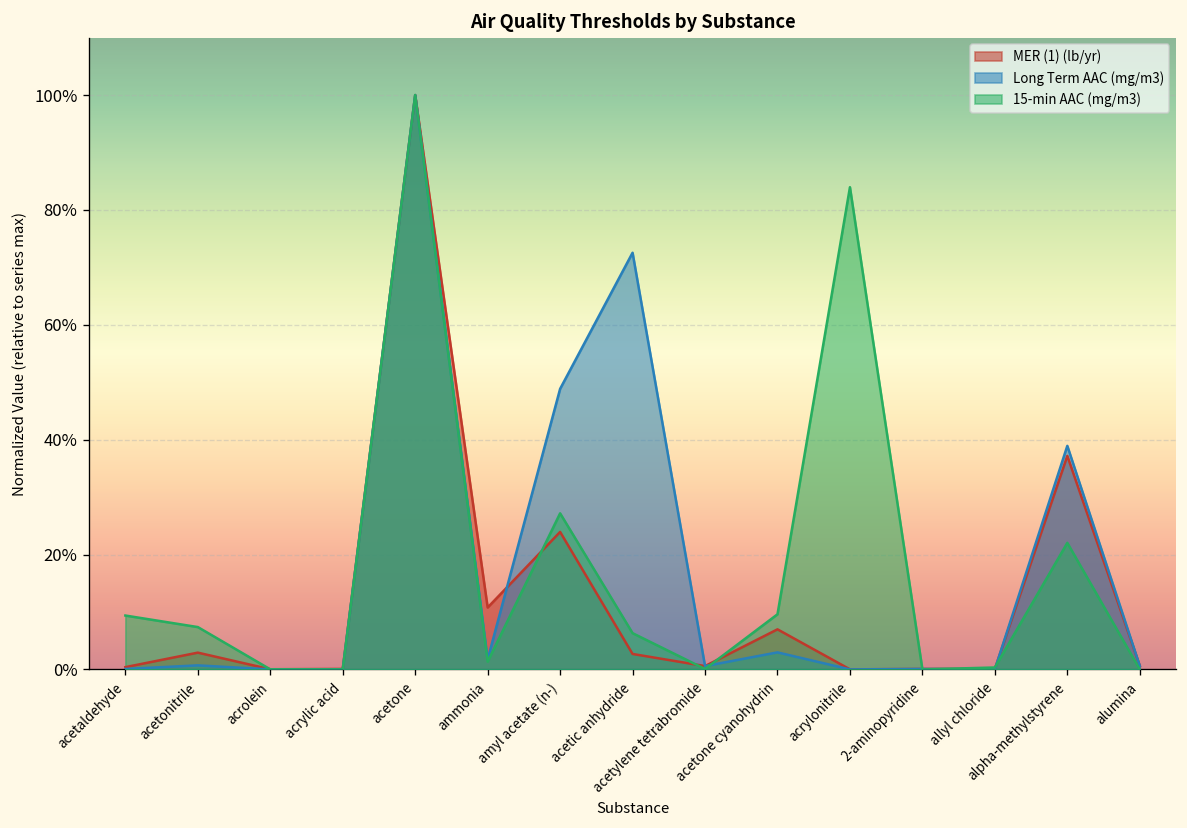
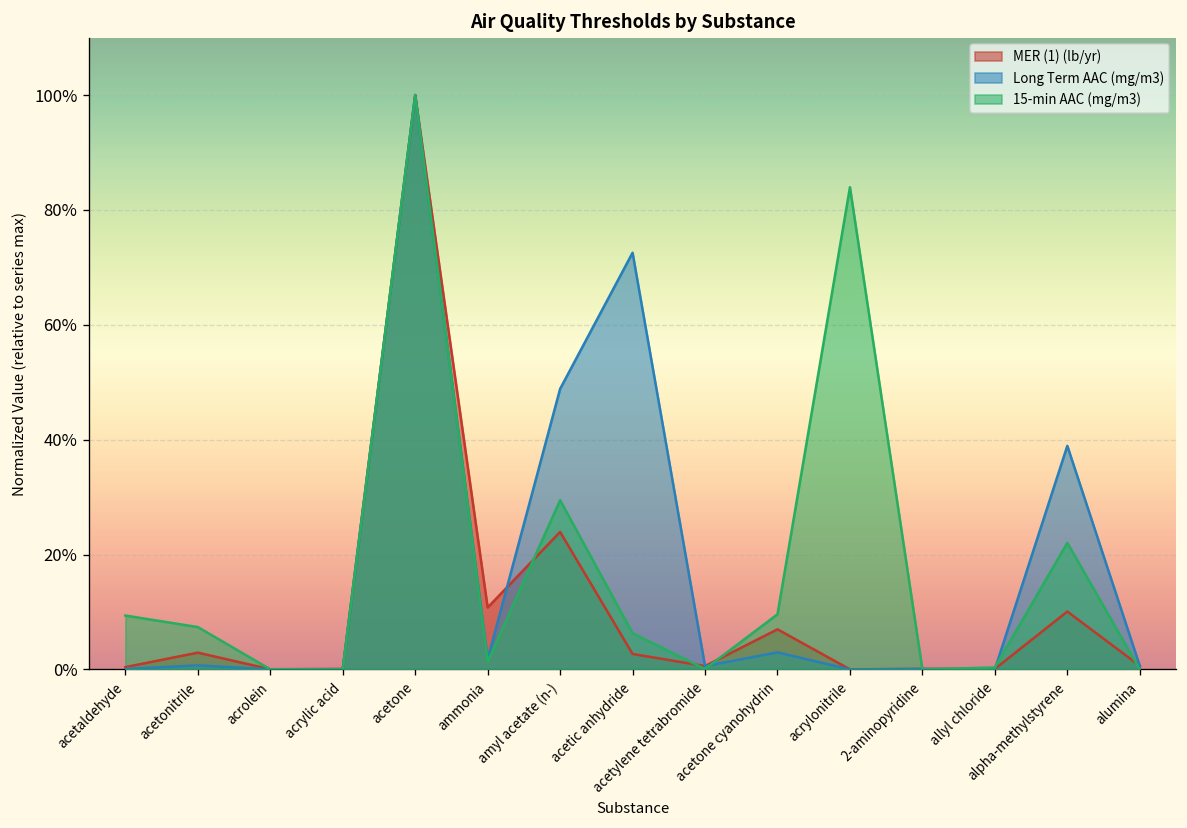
  {
    "MER (1) (lb/yr)": {
      "acetonitrile": "3%",
      "ammonia": "11%",
      "amyl acetate (n-)": "24%",
      "acetic anhydride": "3%",
      "acetone cyanohydrin": "7%",
-     "alpha-methylstyrene": "37%"
+     "alpha-methylstyrene": "10%"
    },
    "Long Term AAC (mg/m3)": {
      "acetonitrile": "1%",
      "amyl acetate (n-)": "49%",
      "acetic anhydride": "73%",
      "acetone cyanohydrin": "3%",
      "alpha-methylstyrene": "39%"
    },
    "15-min AAC (mg/m3)": {
      "acetaldehyde": "9%",
      "acetonitrile": "7%",
-     "amyl acetate (n-)": "27%",
+     "amyl acetate (n-)": "29%",
      "acetic anhydride": "6%",
      "acetone cyanohydrin": "10%",
      "acrylonitrile": "84%",
      "alpha-methylstyrene": "22%",
      "alumina": "0%"
    }
  }
